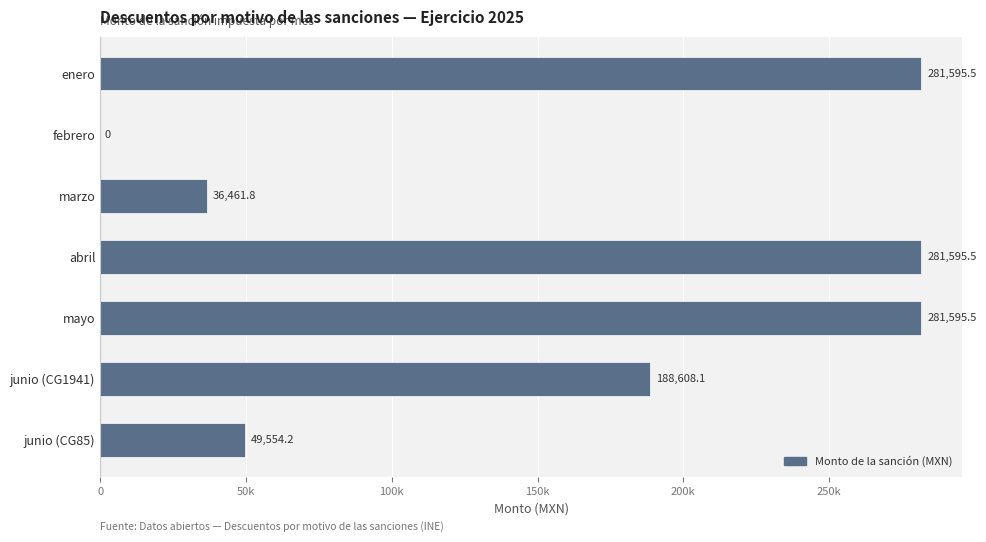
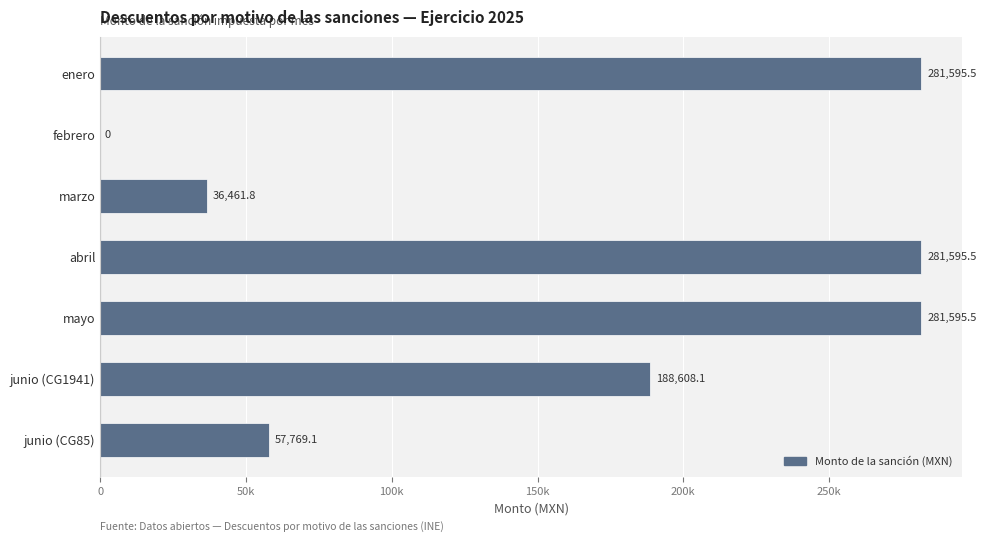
  {
    "enero": "281,595.5",
    "febrero": "0",
    "marzo": "36,461.8",
    "abril": "281,595.5",
    "mayo": "281,595.5",
    "junio (CG1941)": "188,608.1",
-   "junio (CG85)": "49,554.2"
+   "junio (CG85)": "57,769.1"
  }
